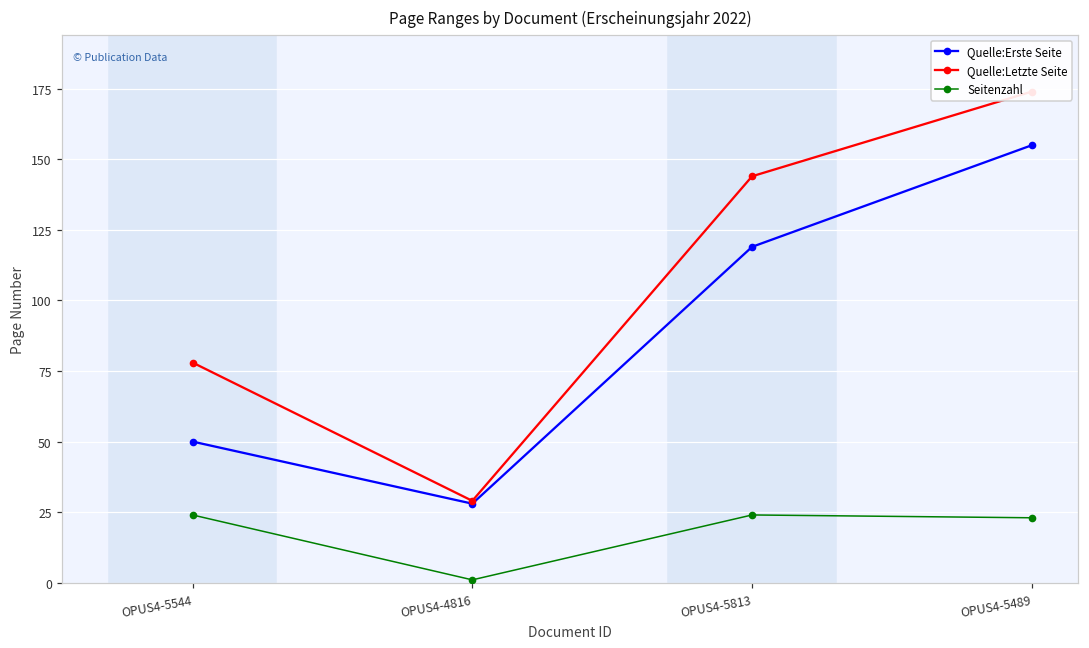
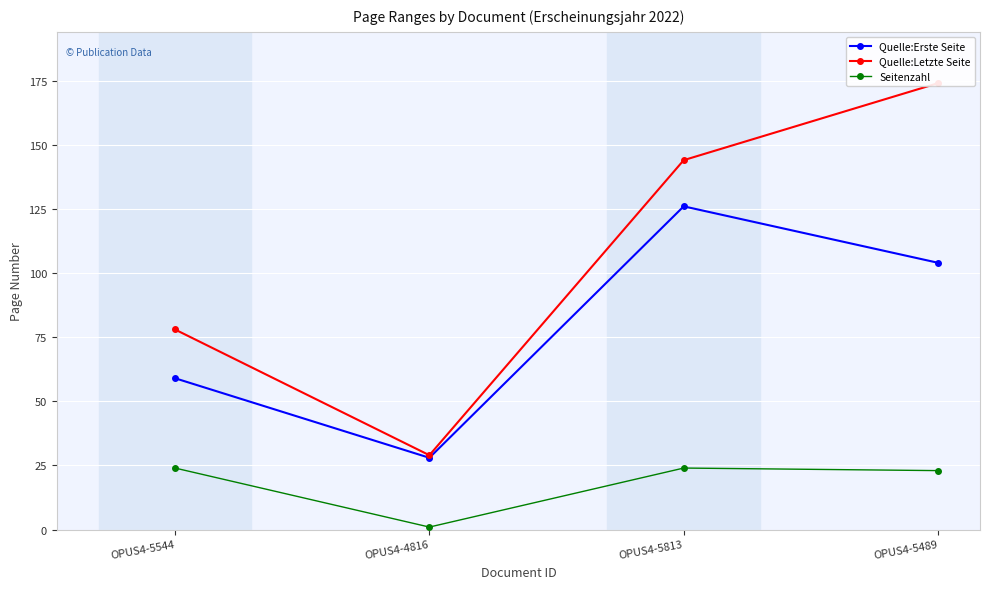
  {
    "Quelle:Erste Seite": {
-     "OPUS4-5544": 50,
+     "OPUS4-5544": 59,
      "OPUS4-4816": 28,
-     "OPUS4-5813": 119,
-     "OPUS4-5489": 155
+     "OPUS4-5813": 126,
+     "OPUS4-5489": 104
    },
    "Quelle:Letzte Seite": {
      "OPUS4-5544": 78,
      "OPUS4-4816": 29,
      "OPUS4-5813": 144
    },
    "Seitenzahl": {
      "OPUS4-5544": 24,
      "OPUS4-4816": 1,
      "OPUS4-5813": 24,
      "OPUS4-5489": 23
    }
  }
